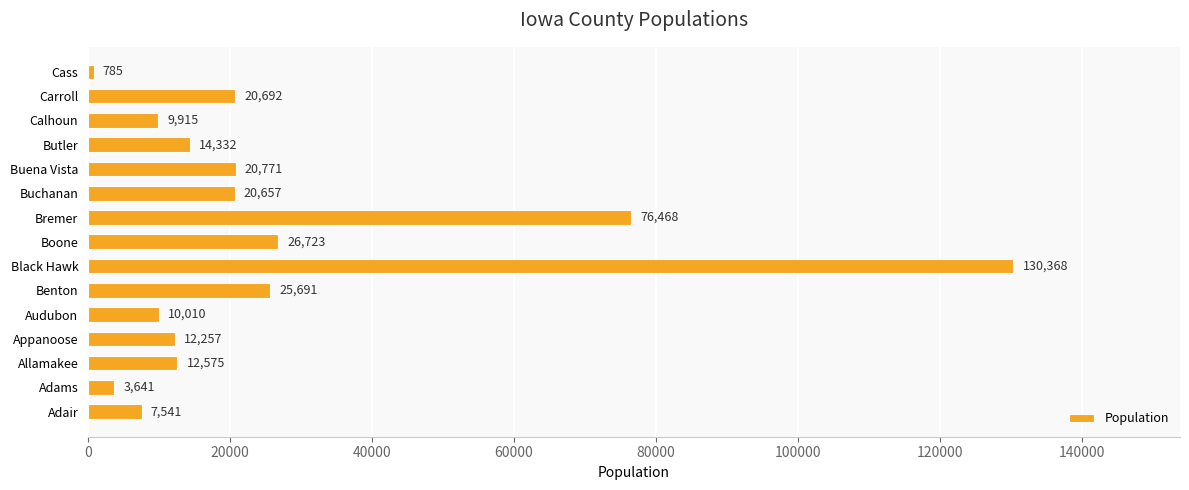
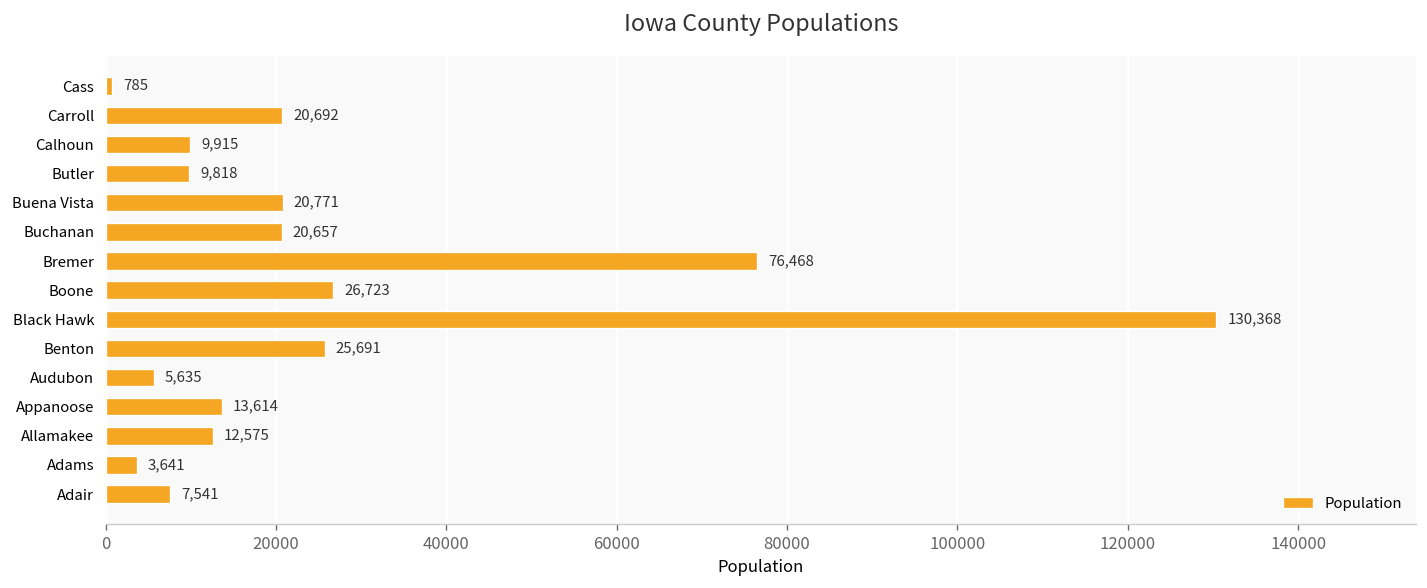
  {
    "Cass": "785",
    "Carroll": "20,692",
    "Calhoun": "9,915",
-   "Butler": "14,332",
+   "Butler": "9,818",
    "Buena Vista": "20,771",
    "Buchanan": "20,657",
    "Bremer": "76,468",
    "Boone": "26,723",
    "Black Hawk": "130,368",
    "Benton": "25,691",
-   "Audubon": "10,010",
-   "Appanoose": "12,257",
+   "Audubon": "5,635",
+   "Appanoose": "13,614",
    "Allamakee": "12,575",
    "Adams": "3,641",
    "Adair": "7,541"
  }
